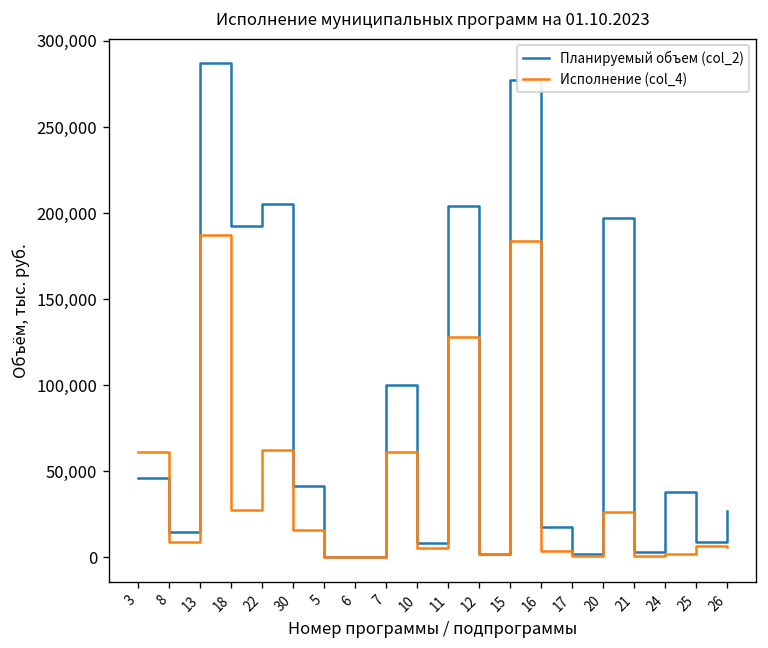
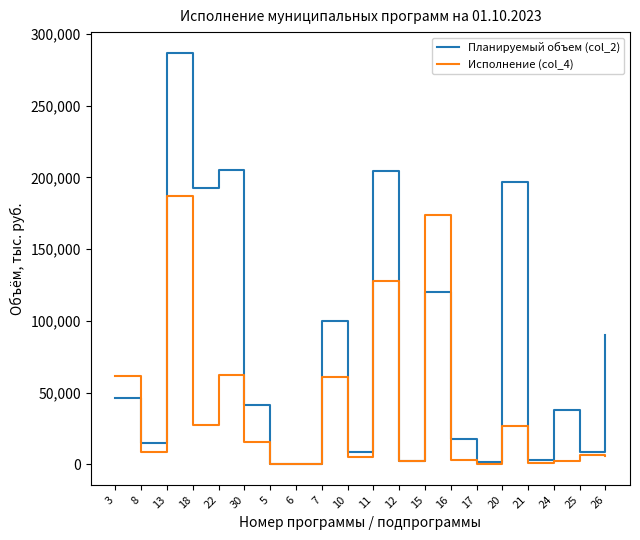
  {
    "Планируемый объем (col_2)": {
      "3": "46,000",
      "8": "15,000",
      "13": "287,000",
      "18": "193,000",
      "22": "205,000",
      "30": "41,000",
      "7": "100,000",
      "10": "8,000",
      "11": "204,000",
-     "15": "277,000",
+     "15": "120,000",
      "16": "17,000",
      "20": "197,000",
      "21": "3,000",
      "24": "38,000",
      "25": "9,000",
-     "26": "27,000"
+     "26": "90,000"
    },
    "Исполнение (col_4)": {
      "3": "61,000",
      "8": "9,000",
      "13": "187,000",
      "18": "27,000",
      "22": "62,000",
      "30": "16,000",
      "7": "61,000",
      "10": "5,000",
      "11": "128,000",
-     "15": "183,000",
+     "15": "174,000",
      "16": "3,000",
      "20": "26,000",
      "21": "1,000",
      "24": "2,000",
      "25": "6,000",
      "26": "6,000"
    }
  }
